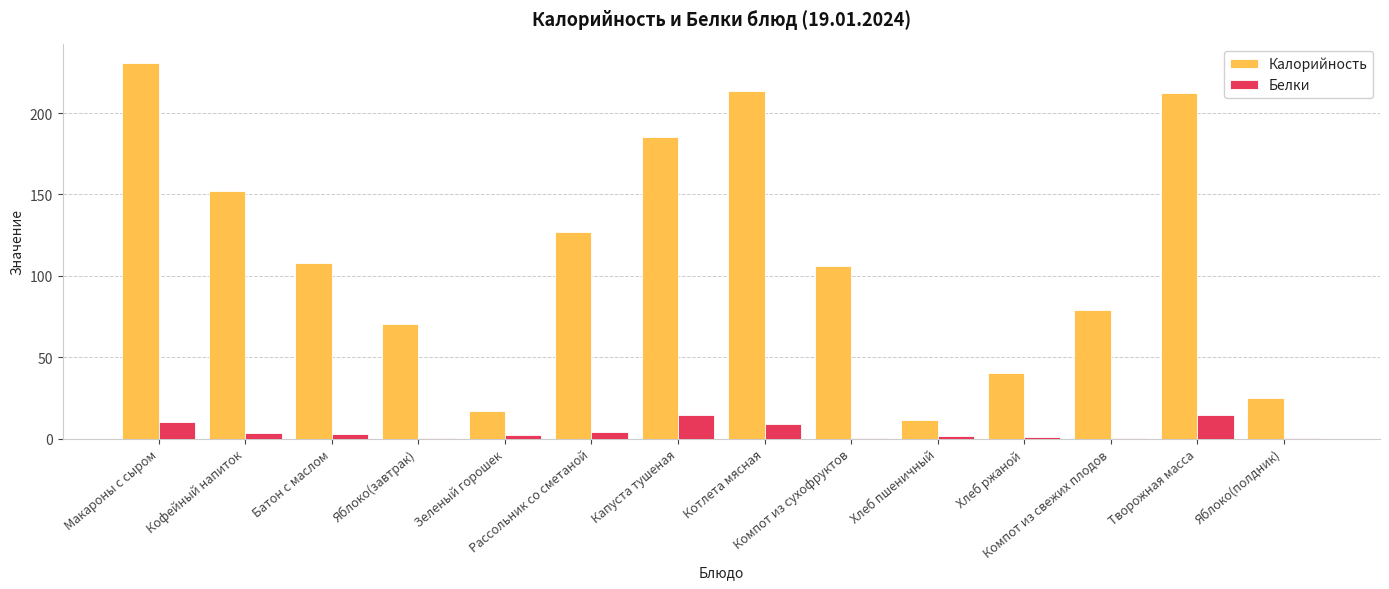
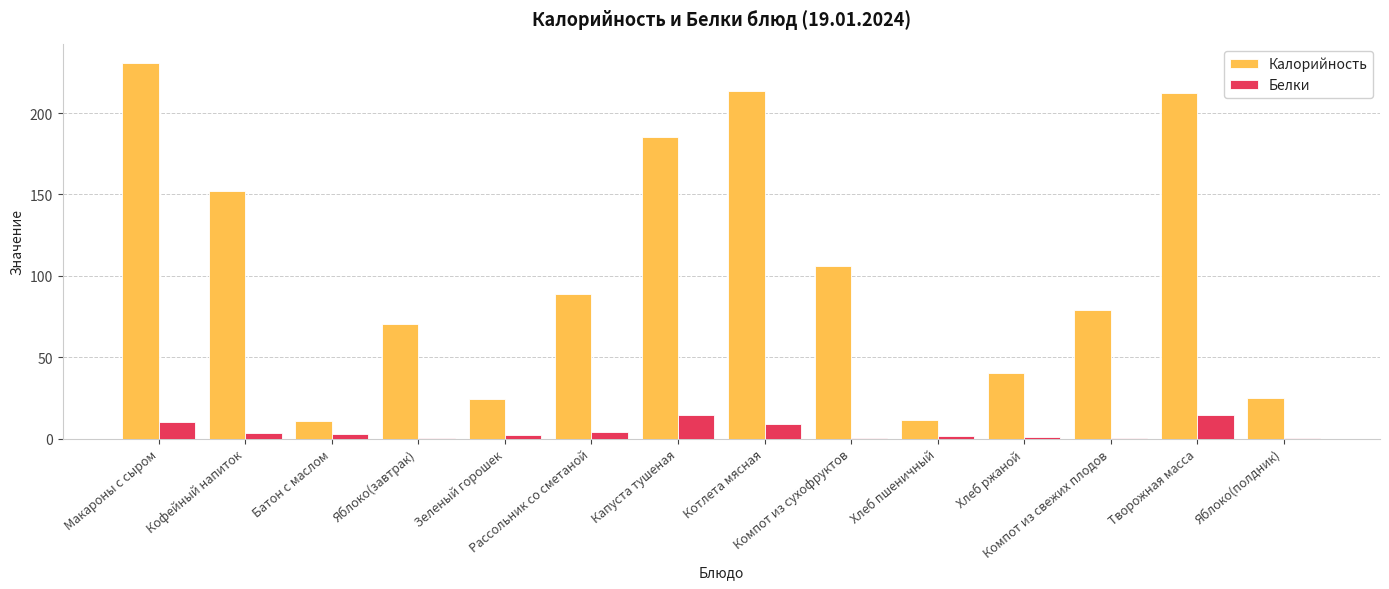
  {
    "Калорийность": {
      "Макароны с сыром": 231,
      "Кофейный напиток": 152,
-     "Батон с маслом": 108,
+     "Батон с маслом": 11,
      "Яблоко(завтрак)": 71,
-     "Зеленый горошек": 17,
-     "Рассольник со сметаной": 127,
+     "Зеленый горошек": 24,
+     "Рассольник со сметаной": 89,
      "Капуста тушеная": 185,
      "Котлета мясная": 214,
      "Компот из сухофруктов": 106,
      "Хлеб пшеничный": 11,
      "Хлеб ржаной": 40,
      "Компот из свежих плодов": 79,
      "Творожная масса": 212,
      "Яблоко(полдник)": 25
    },
    "Белки": {
      "Макароны с сыром": 10,
      "Кофейный напиток": 4,
      "Батон с маслом": 3,
      "Зеленый горошек": 2,
      "Рассольник со сметаной": 4,
      "Капуста тушеная": 15,
      "Котлета мясная": 9,
      "Хлеб пшеничный": 2,
      "Творожная масса": 14
    }
  }
